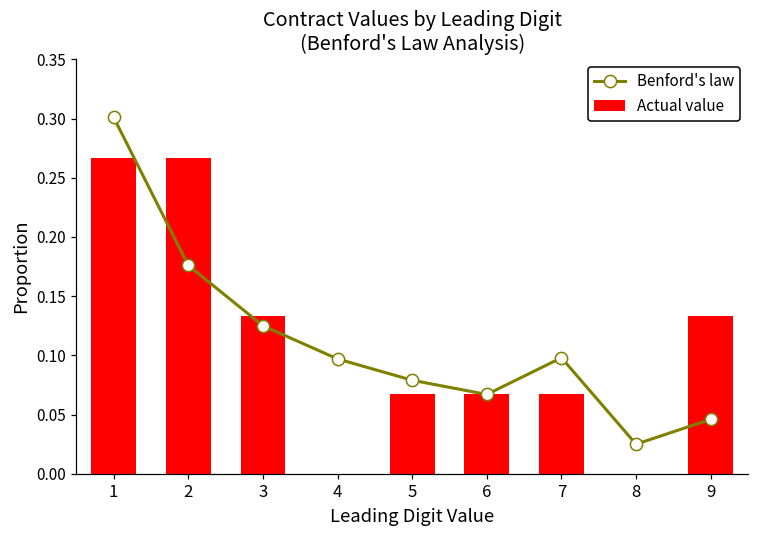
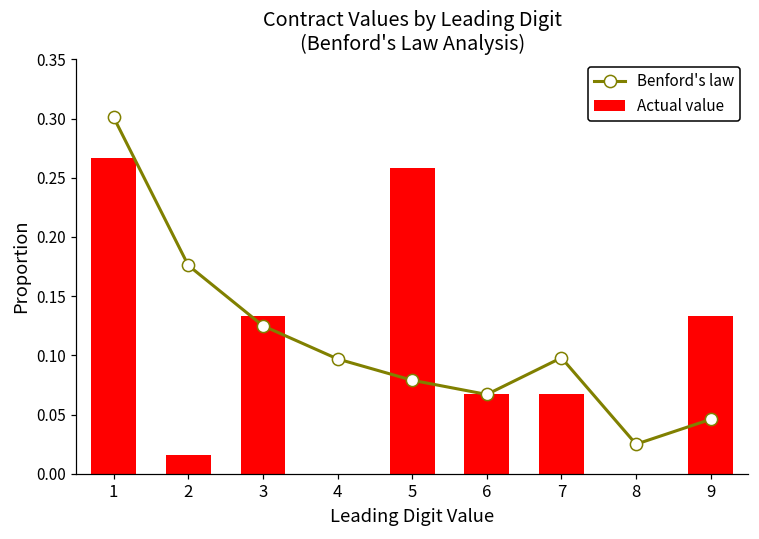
  {
    "Benford's law": {
      "1": 0.301,
      "2": 0.176,
      "3": 0.125,
      "4": 0.097,
      "5": 0.079,
      "6": 0.067,
      "7": 0.098,
      "8": 0.025,
      "9": 0.046
    },
    "Actual value": {
      "1": 0.267,
-     "2": 0.267,
+     "2": 0.016,
      "3": 0.133,
      "4": 0.000,
-     "5": 0.067,
+     "5": 0.258,
      "6": 0.067,
      "7": 0.067,
      "8": 0.000,
      "9": 0.133
    }
  }
